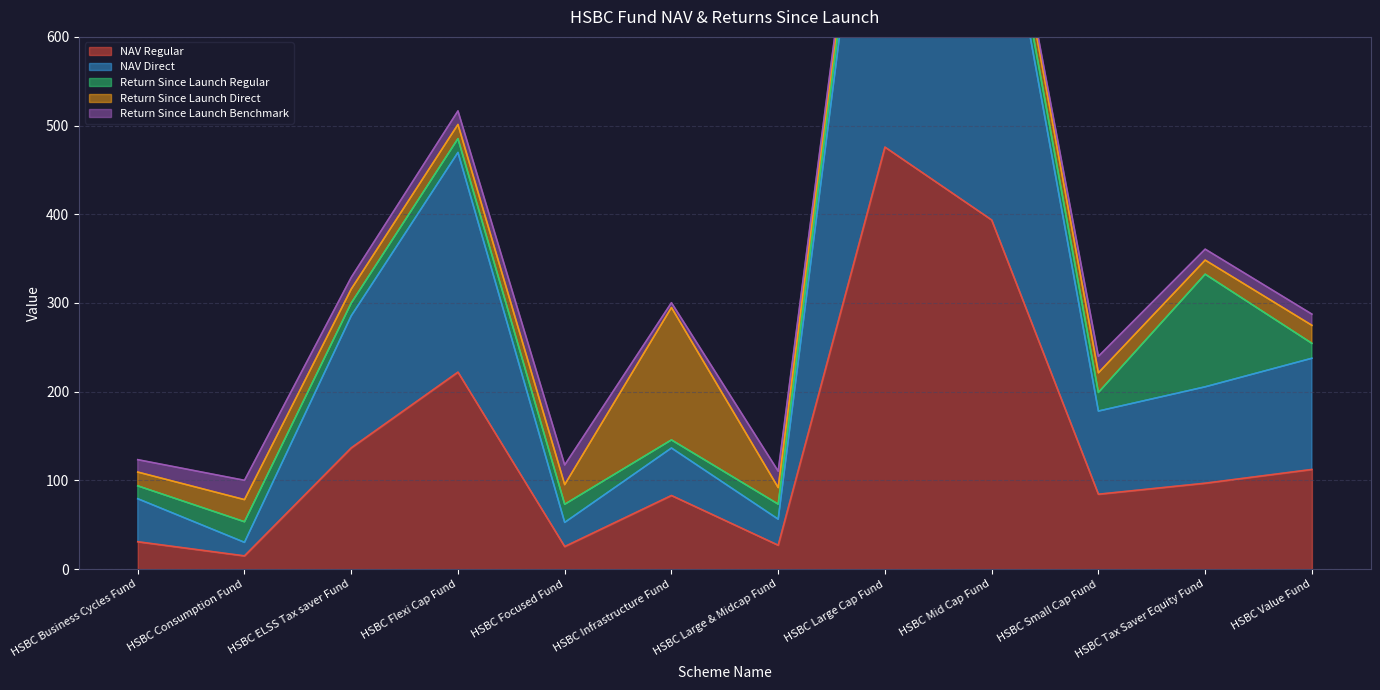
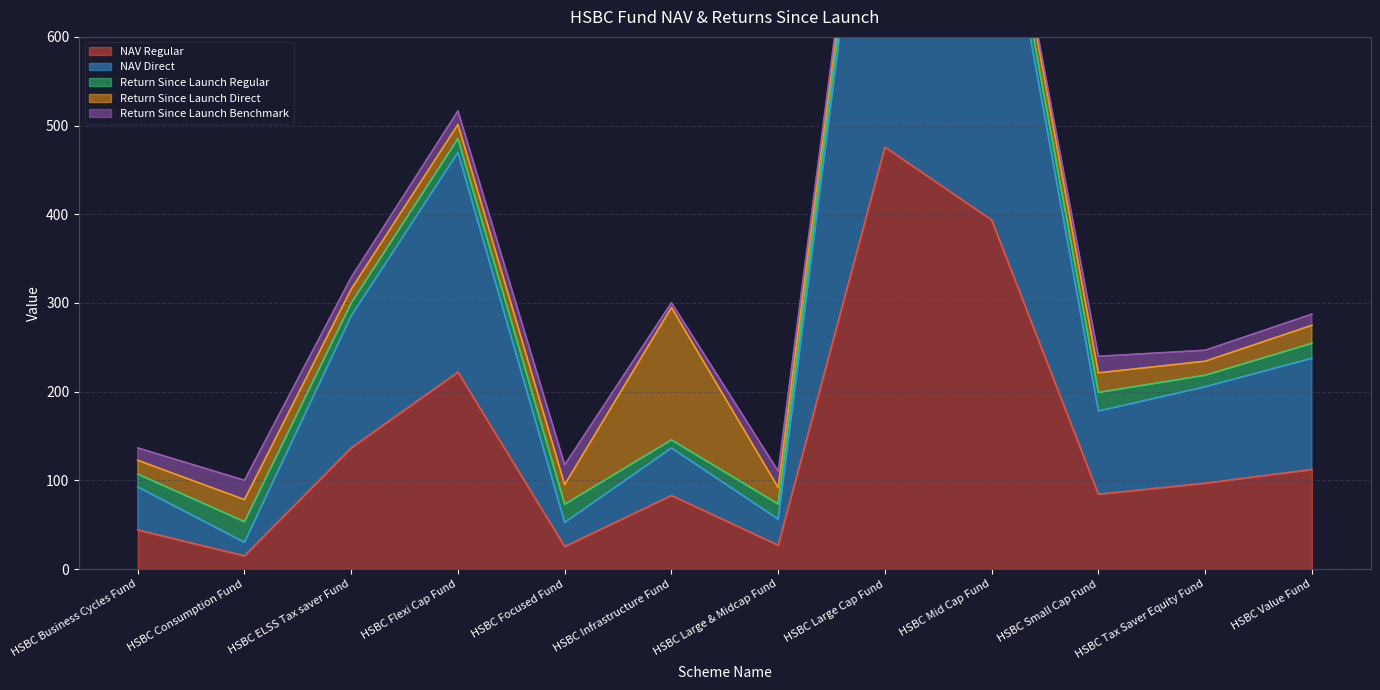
  {
    "NAV Regular": {
-     "HSBC Business Cycles Fund": 30,
+     "HSBC Business Cycles Fund": 40,
      "HSBC Consumption Fund": 10,
      "HSBC ELSS Tax saver Fund": 140,
      "HSBC Flexi Cap Fund": 220,
      "HSBC Focused Fund": 30,
      "HSBC Infrastructure Fund": 80,
      "HSBC Large & Midcap Fund": 30,
      "HSBC Large Cap Fund": 480,
      "HSBC Mid Cap Fund": 390,
      "HSBC Small Cap Fund": 80,
      "HSBC Tax Saver Equity Fund": 100,
      "HSBC Value Fund": 110
    },
    "NAV Direct": {
      "HSBC Business Cycles Fund": 50,
      "HSBC Consumption Fund": 20,
      "HSBC ELSS Tax saver Fund": 150,
      "HSBC Flexi Cap Fund": 250,
      "HSBC Focused Fund": 30,
      "HSBC Infrastructure Fund": 50,
      "HSBC Large & Midcap Fund": 30,
      "HSBC Small Cap Fund": 90,
      "HSBC Tax Saver Equity Fund": 110,
      "HSBC Value Fund": 130
    },
    "Return Since Launch Regular": {
      "HSBC Business Cycles Fund": 10,
      "HSBC Consumption Fund": 20,
      "HSBC ELSS Tax saver Fund": 10,
      "HSBC Flexi Cap Fund": 20,
      "HSBC Focused Fund": 20,
      "HSBC Infrastructure Fund": 10,
      "HSBC Large & Midcap Fund": 20,
      "HSBC Small Cap Fund": 20,
-     "HSBC Tax Saver Equity Fund": 130,
+     "HSBC Tax Saver Equity Fund": 10,
      "HSBC Value Fund": 20
    },
    "Return Since Launch Direct": {
      "HSBC Business Cycles Fund": 20,
      "HSBC Consumption Fund": 20,
      "HSBC ELSS Tax saver Fund": 20,
      "HSBC Flexi Cap Fund": 20,
      "HSBC Focused Fund": 20,
      "HSBC Infrastructure Fund": 150,
      "HSBC Large & Midcap Fund": 20,
      "HSBC Small Cap Fund": 20,
      "HSBC Tax Saver Equity Fund": 20,
      "HSBC Value Fund": 20
    },
    "Return Since Launch Benchmark": {
      "HSBC Business Cycles Fund": 10,
      "HSBC Consumption Fund": 20,
      "HSBC ELSS Tax saver Fund": 10,
      "HSBC Flexi Cap Fund": 20,
      "HSBC Focused Fund": 20,
      "HSBC Infrastructure Fund": 10,
      "HSBC Large & Midcap Fund": 20,
      "HSBC Small Cap Fund": 20,
      "HSBC Tax Saver Equity Fund": 10,
      "HSBC Value Fund": 10
    }
  }
